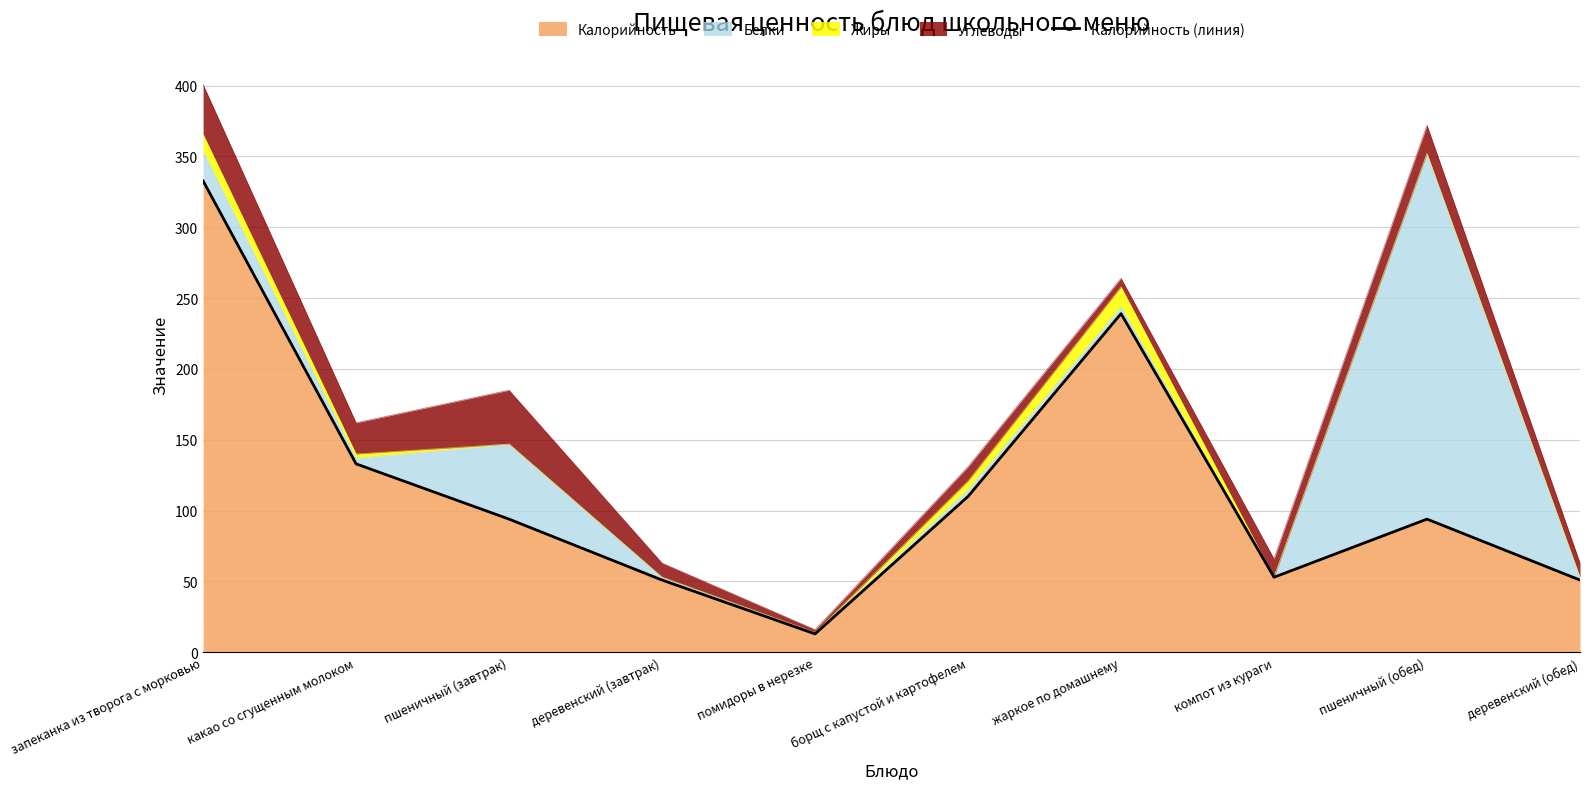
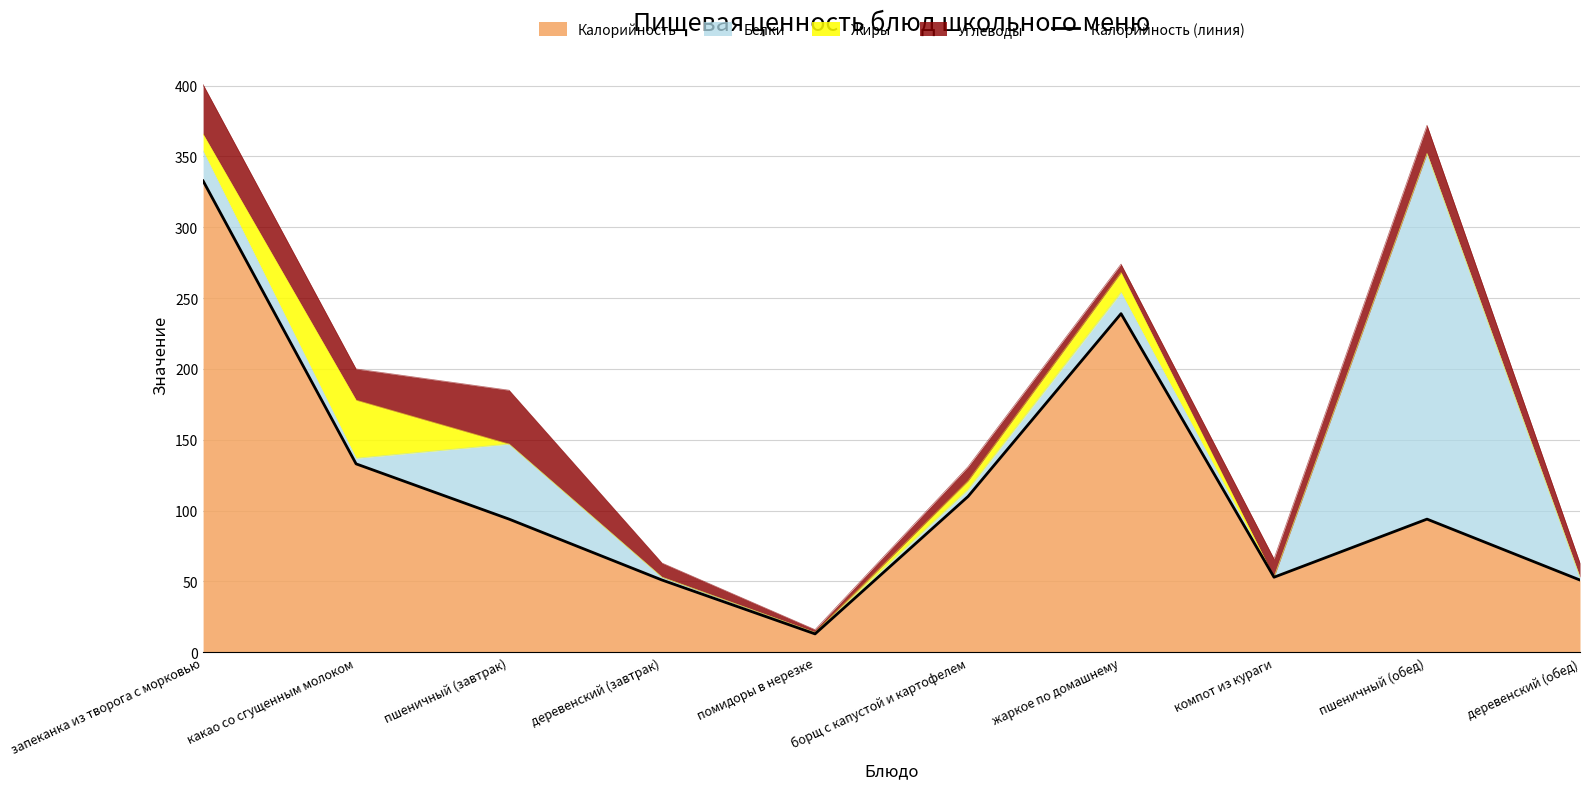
  {
    "Калорийность": {
      "запеканка из творога с морковью": 333,
      "какао со сгущенным молоком": 133,
      "пшеничный (завтрак)": 94,
      "деревенский (завтрак)": 51,
      "борщ с капустой и картофелем": 110,
      "жаркое по домашнему": 239,
      "пшеничный (обед)": 94,
      "деревенский (обед)": 51
    },
    "Белки": {
      "запеканка из творога с морковью": 21,
      "какао со сгущенным молоком": 4,
      "борщ с капустой и картофелем": 5,
-     "жаркое по домашнему": 5
+     "жаркое по домашнему": 15
    },
    "Жиры": {
      "запеканка из творога с морковью": 12,
-     "какао со сгущенным молоком": 3,
+     "какао со сгущенным молоком": 41,
      "борщ с капустой и картофелем": 6,
      "жаркое по домашнему": 14
    },
    "Углеводы": {
      "запеканка из творога с морковью": 35,
      "какао со сгущенным молоком": 22,
      "пшеничный (завтрак)": 38,
      "деревенский (завтрак)": 10,
      "помидоры в нерезке": 2,
      "борщ с капустой и картофелем": 10,
      "жаркое по домашнему": 6,
      "компот из кураги": 13,
      "пшеничный (обед)": 20,
      "деревенский (обед)": 10
    }
  }
